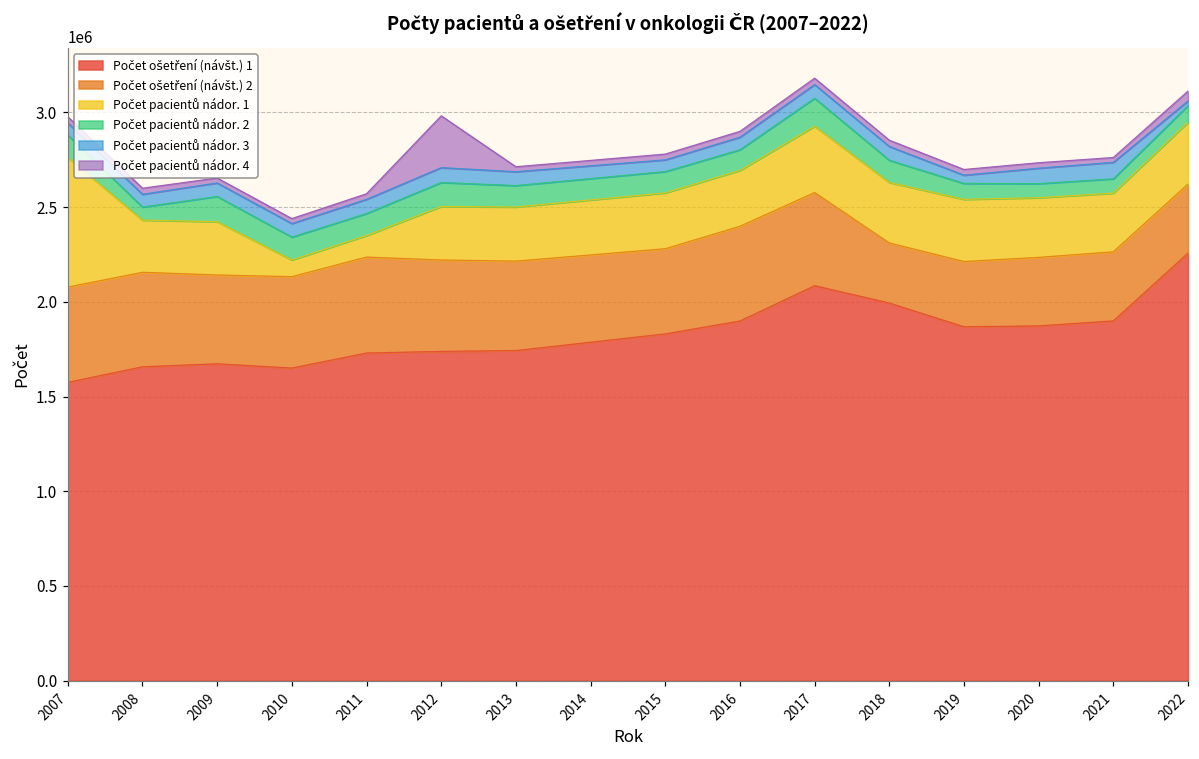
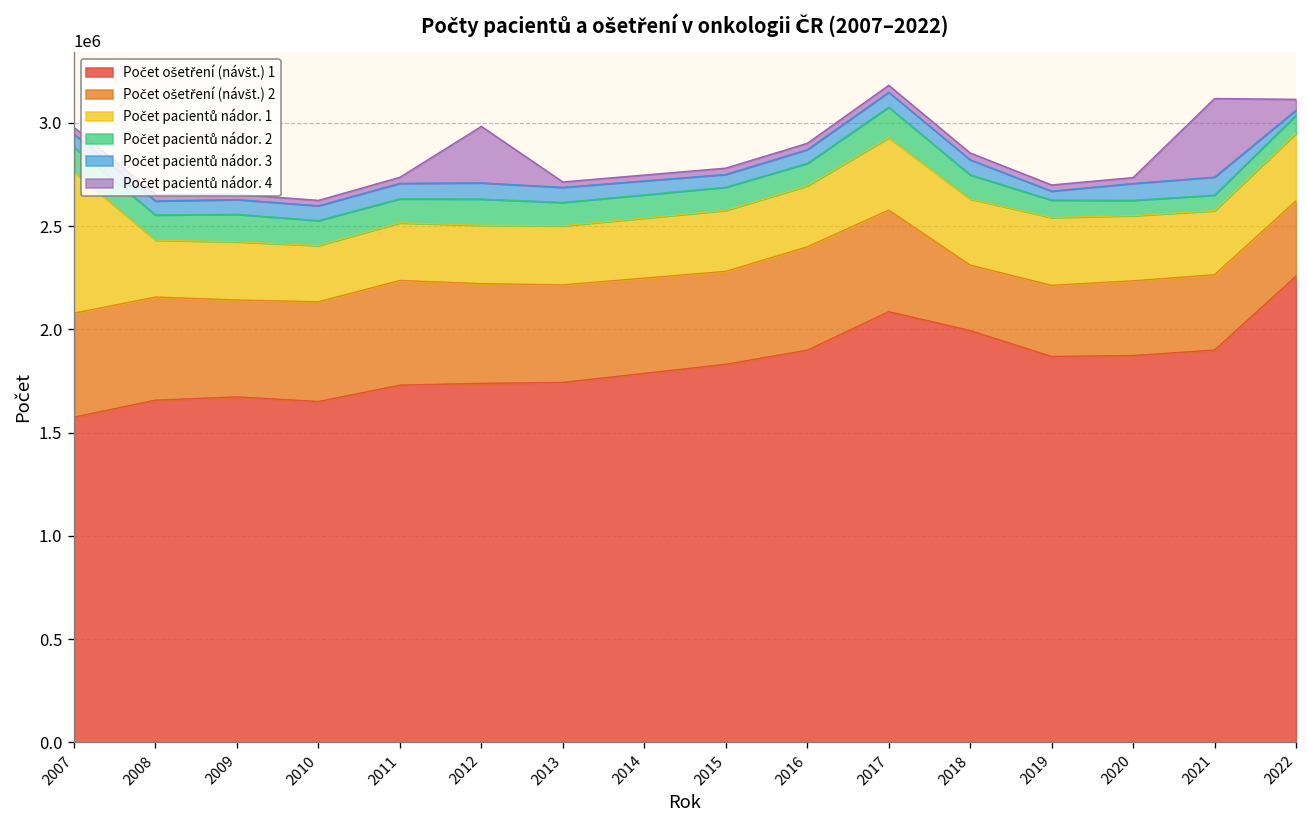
  {
    "Počet pacientů nádor. 1": {
      "2007": 690000,
      "2008": 280000,
      "2009": 280000,
-     "2010": 90000,
-     "2011": 110000,
+     "2010": 270000,
+     "2011": 280000,
      "2012": 280000,
      "2013": 290000,
      "2014": 290000,
      "2015": 300000,
      "2016": 300000,
      "2017": 350000,
      "2018": 320000,
      "2019": 330000,
      "2020": 320000,
      "2021": 310000,
      "2022": 330000
    },
    "Počet pacientů nádor. 2": {
      "2007": 120000,
-     "2008": 70000,
+     "2008": 120000,
      "2009": 130000,
      "2010": 120000,
      "2011": 120000,
      "2012": 130000,
      "2013": 110000,
      "2014": 110000,
      "2015": 110000,
      "2016": 110000,
      "2017": 150000,
      "2018": 120000,
      "2019": 80000,
      "2020": 70000,
      "2021": 80000,
      "2022": 90000
    },
    "Počet pacientů nádor. 3": {
      "2007": 60000,
      "2008": 70000,
      "2009": 70000,
      "2010": 70000,
      "2011": 70000,
      "2012": 80000,
      "2013": 70000,
      "2014": 70000,
      "2015": 60000,
      "2016": 70000,
      "2017": 70000,
      "2018": 70000,
      "2019": 40000,
      "2020": 80000,
      "2021": 90000,
      "2022": 20000
    },
    "Počet pacientů nádor. 4": {
      "2007": 30000,
      "2008": 30000,
      "2009": 30000,
      "2010": 30000,
      "2011": 30000,
      "2012": 270000,
      "2013": 30000,
      "2014": 30000,
      "2015": 30000,
      "2016": 30000,
      "2017": 30000,
      "2018": 30000,
      "2019": 30000,
      "2020": 30000,
-     "2021": 30000,
+     "2021": 380000,
      "2022": 50000
    }
  }
